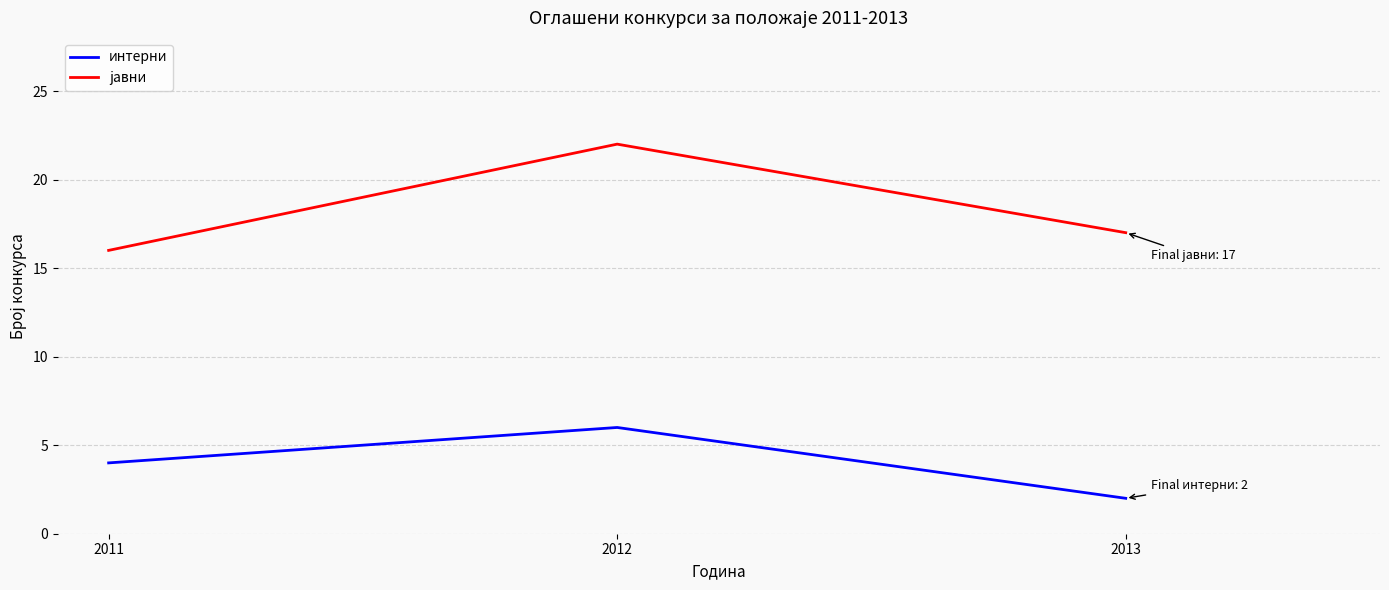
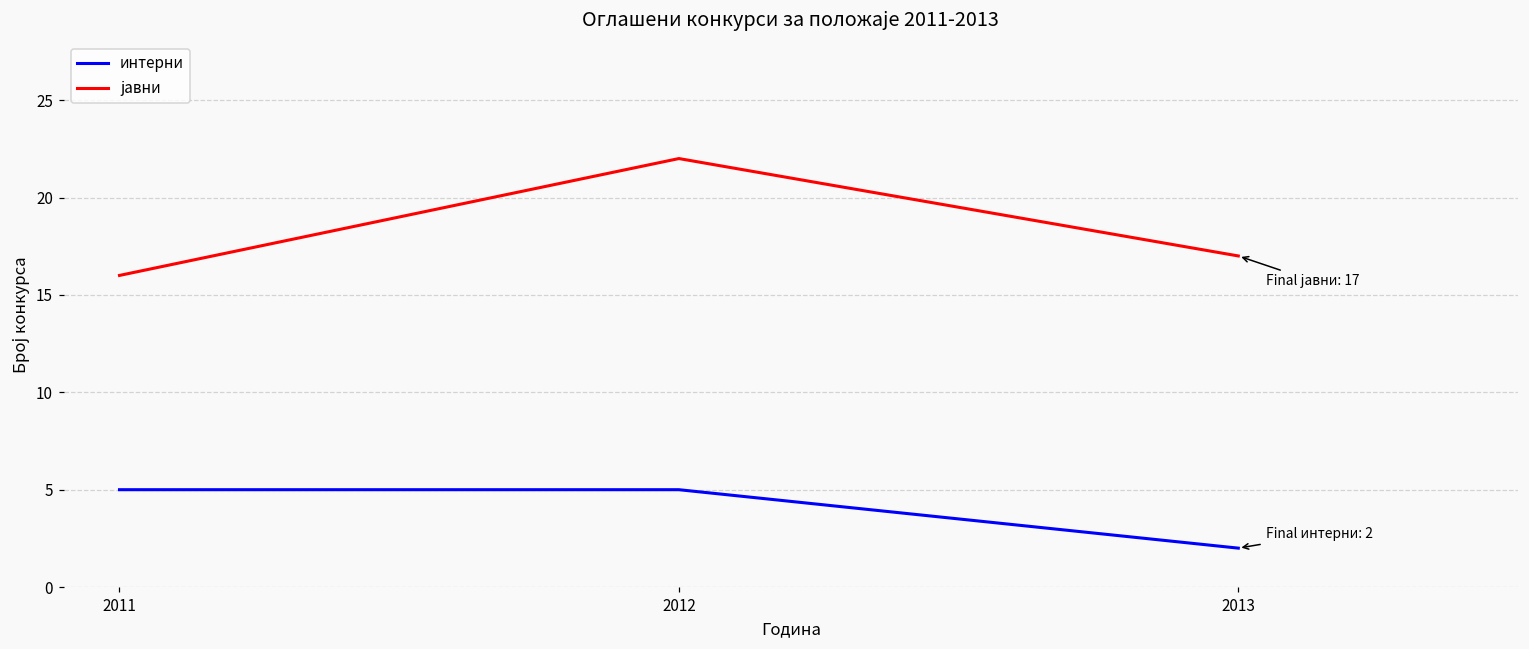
  {
    "интерни": {
-     "2011": 4,
-     "2012": 6
+     "2011": 5,
+     "2012": 5
    },
    "јавни": {
      "2013": 17
    }
  }
